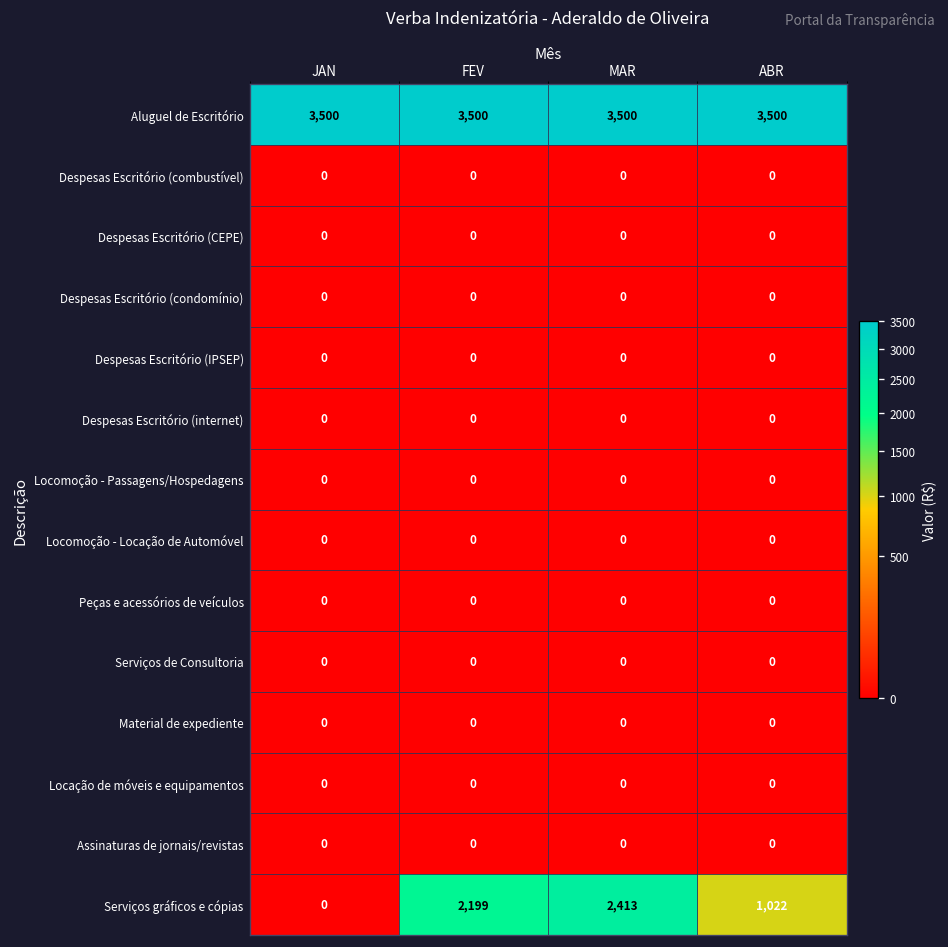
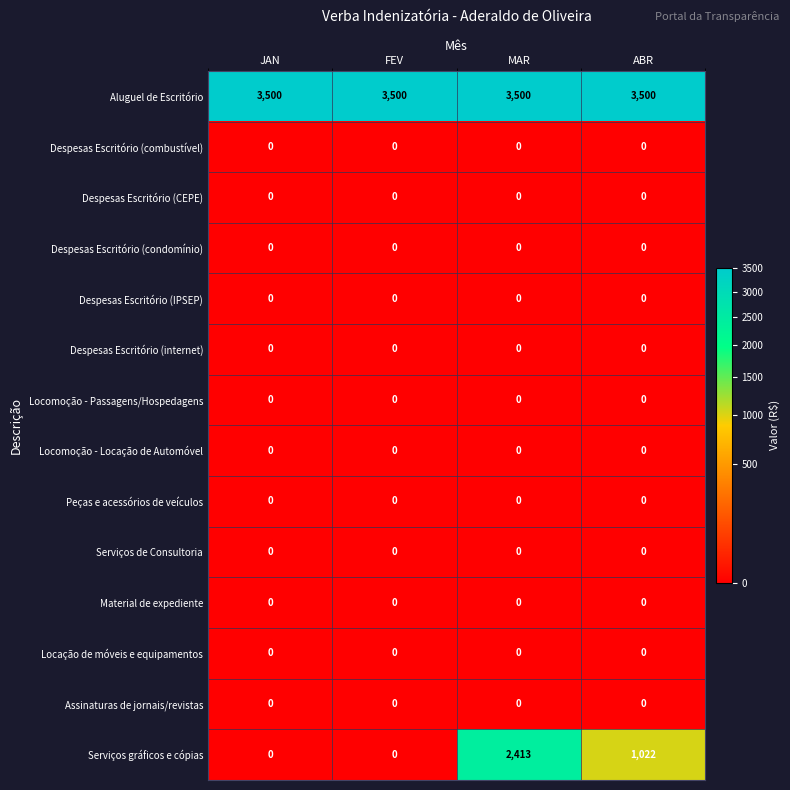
  {
    "Aluguel de Escritório": {
      "JAN": "3,500",
      "FEV": "3,500",
      "MAR": "3,500",
      "ABR": "3,500"
    },
    "Despesas Escritório (combustível)": {
      "JAN": "0",
      "FEV": "0",
      "MAR": "0",
      "ABR": "0"
    },
    "Despesas Escritório (CEPE)": {
      "JAN": "0",
      "FEV": "0",
      "MAR": "0",
      "ABR": "0"
    },
    "Despesas Escritório (condomínio)": {
      "JAN": "0",
      "FEV": "0",
      "MAR": "0",
      "ABR": "0"
    },
    "Despesas Escritório (IPSEP)": {
      "JAN": "0",
      "FEV": "0",
      "MAR": "0",
      "ABR": "0"
    },
    "Despesas Escritório (internet)": {
      "JAN": "0",
      "FEV": "0",
      "MAR": "0",
      "ABR": "0"
    },
    "Locomoção - Passagens/Hospedagens": {
      "JAN": "0",
      "FEV": "0",
      "MAR": "0",
      "ABR": "0"
    },
    "Locomoção - Locação de Automóvel": {
      "JAN": "0",
      "FEV": "0",
      "MAR": "0",
      "ABR": "0"
    },
    "Peças e acessórios de veículos": {
      "JAN": "0",
      "FEV": "0",
      "MAR": "0",
      "ABR": "0"
    },
    "Serviços de Consultoria": {
      "JAN": "0",
      "FEV": "0",
      "MAR": "0",
      "ABR": "0"
    },
    "Material de expediente": {
      "JAN": "0",
      "FEV": "0",
      "MAR": "0",
      "ABR": "0"
    },
    "Locação de móveis e equipamentos": {
      "JAN": "0",
      "FEV": "0",
      "MAR": "0",
      "ABR": "0"
    },
    "Assinaturas de jornais/revistas": {
      "JAN": "0",
      "FEV": "0",
      "MAR": "0",
      "ABR": "0"
    },
    "Serviços gráficos e cópias": {
      "JAN": "0",
-     "FEV": "2,199",
+     "FEV": "0",
      "MAR": "2,413",
      "ABR": "1,022"
    }
  }
